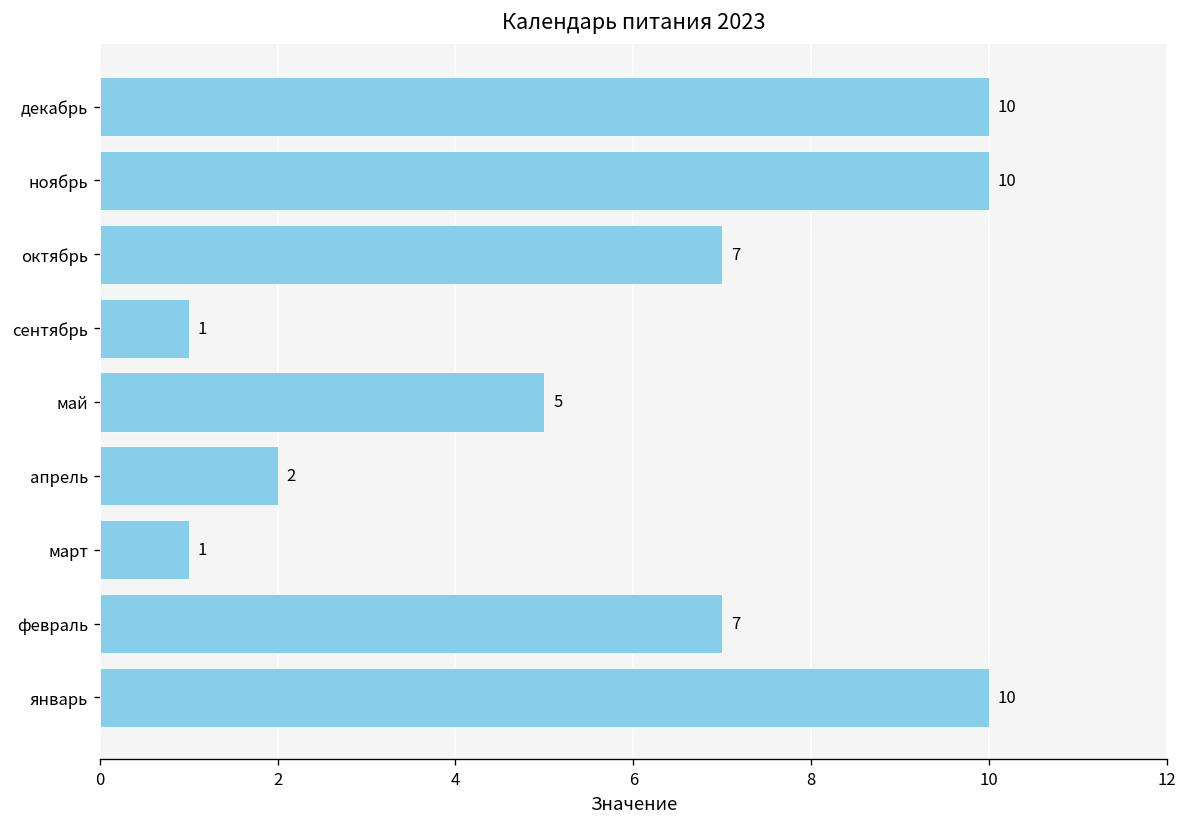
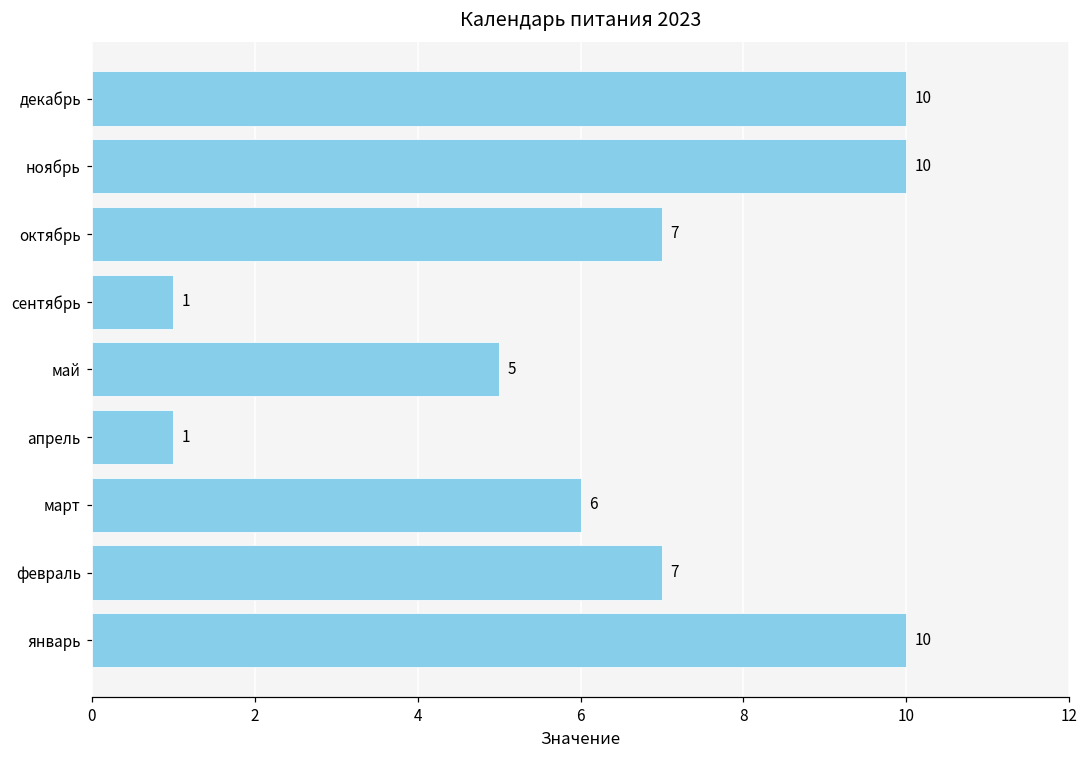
  {
    "декабрь": 10,
    "ноябрь": 10,
    "октябрь": 7,
    "сентябрь": 1,
    "май": 5,
-   "апрель": 2,
-   "март": 1,
+   "апрель": 1,
+   "март": 6,
    "февраль": 7,
    "январь": 10
  }
